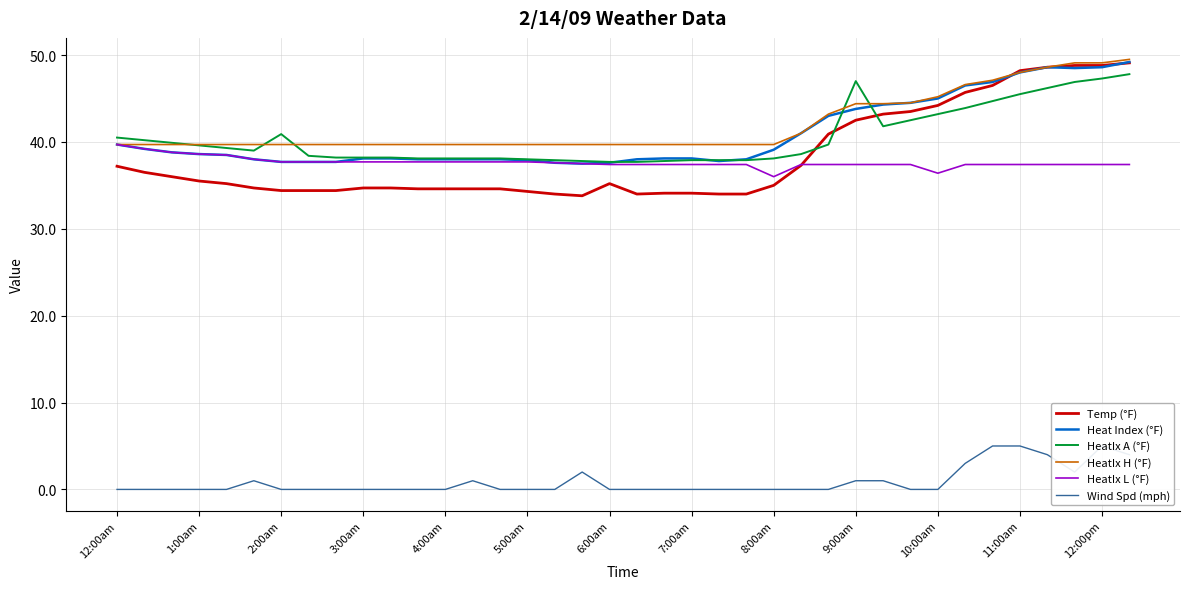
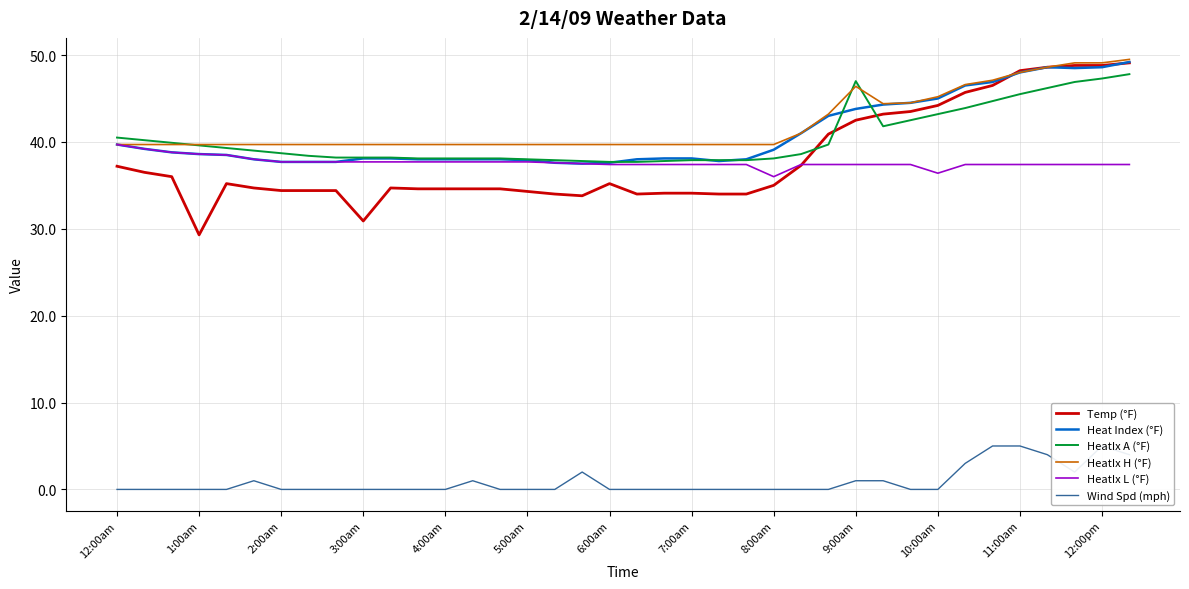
  {
    "Temp (°F)": {
      "12:00am": 37,
-     "1:00am": 36,
+     "1:00am": 29,
      "2:00am": 34,
-     "3:00am": 35,
+     "3:00am": 31,
      "4:00am": 35,
      "5:00am": 34,
      "6:00am": 35,
      "7:00am": 34,
      "8:00am": 35,
      "9:00am": 43,
      "10:00am": 44
    },
    "Heat Index (°F)": {
      "8:00am": 39,
      "9:00am": 44
    },
    "HeatIx A (°F)": {
      "12:00am": 41,
-     "2:00am": 41,
+     "2:00am": 39,
      "8:00am": 38,
      "9:00am": 47,
      "10:00am": 43,
      "11:00am": 46,
      "12:00pm": 47
    },
    "HeatIx H (°F)": {
      "2:00am": 40,
      "3:00am": 40,
      "4:00am": 40,
      "5:00am": 40,
      "6:00am": 40,
      "7:00am": 40,
      "8:00am": 40,
-     "9:00am": 44,
+     "9:00am": 46,
      "12:00pm": 49
    },
    "HeatIx L (°F)": {
      "3:00am": 38,
      "4:00am": 38,
      "7:00am": 37,
      "8:00am": 36,
      "9:00am": 37,
      "10:00am": 36,
      "11:00am": 37,
      "12:00pm": 37
    },
    "Wind Spd (mph)": {
      "12:00am": 0,
      "1:00am": 0,
      "2:00am": 0,
      "3:00am": 0,
      "4:00am": 0,
      "5:00am": 0,
      "6:00am": 0,
      "7:00am": 0,
      "8:00am": 0,
      "9:00am": 1,
      "10:00am": 0,
      "11:00am": 5
    }
  }
